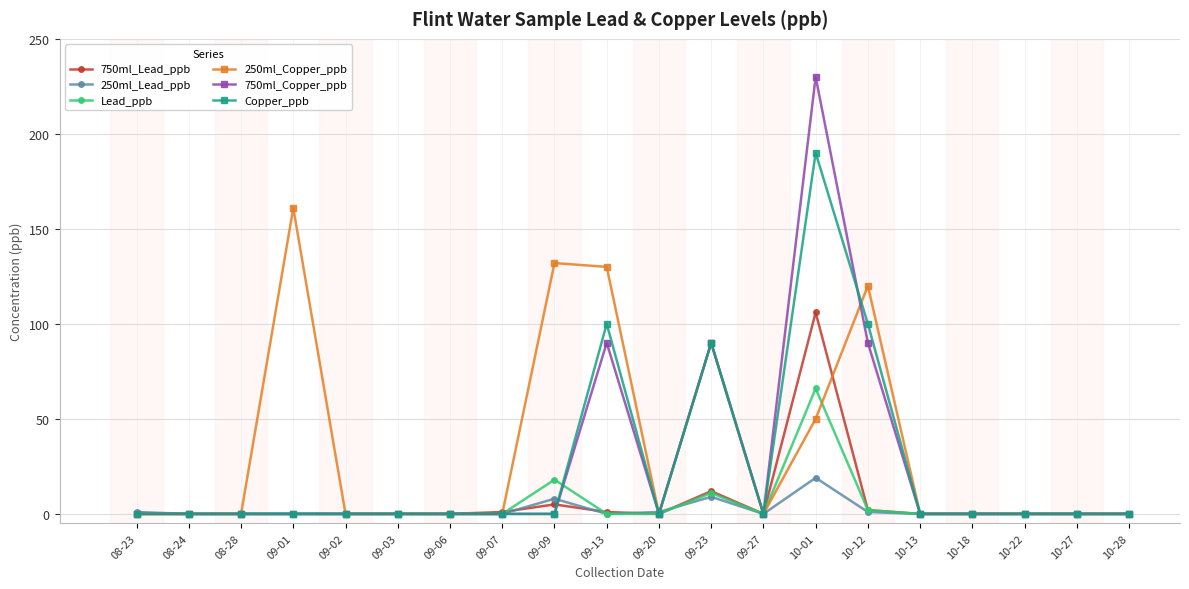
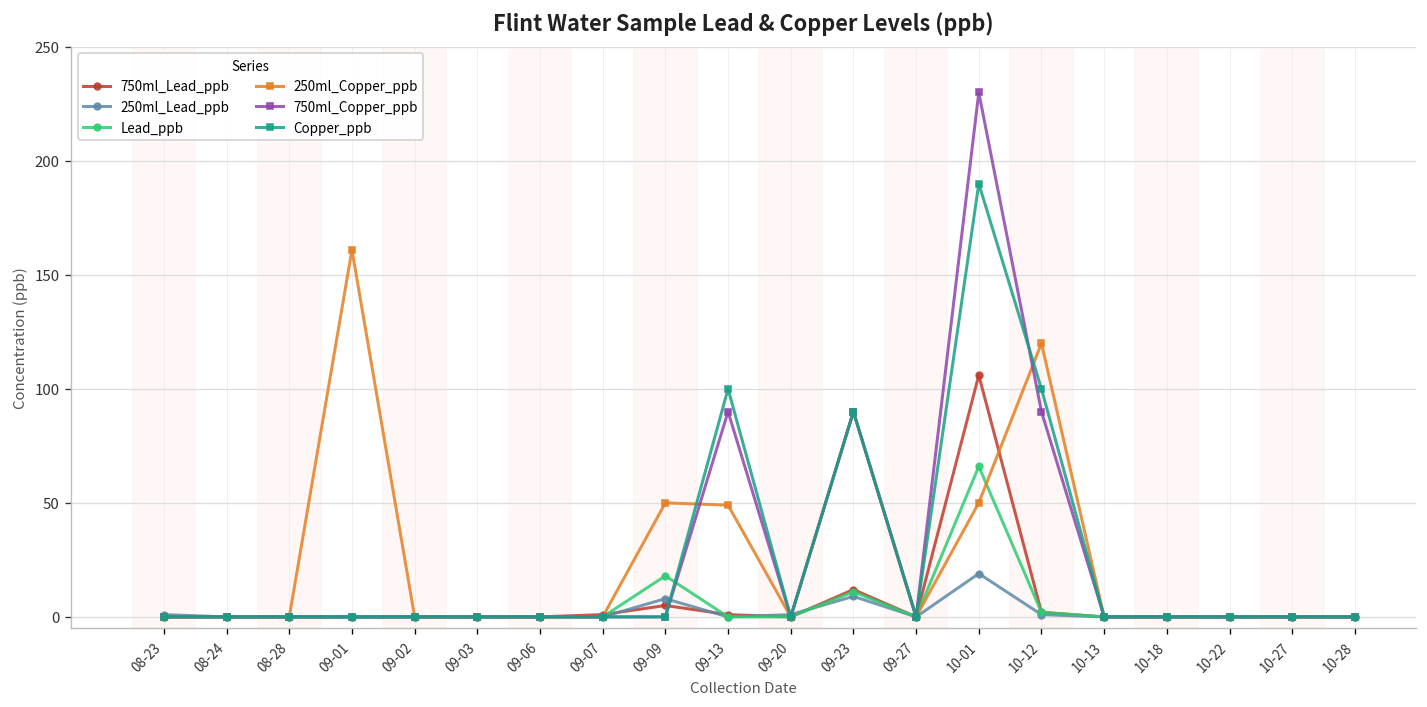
  {
    "750ml_Lead_ppb": {
      "09-09": 5,
      "10-01": 106
    },
    "250ml_Lead_ppb": {
      "09-09": 8,
      "09-23": 9,
      "10-01": 19
    },
    "250ml_Copper_ppb": {
      "09-01": 161,
-     "09-09": 132,
-     "09-13": 130,
+     "09-09": 50,
+     "09-13": 49,
      "10-01": 50,
      "10-12": 120
    },
    "750ml_Copper_ppb": {
      "09-13": 90,
      "10-01": 230,
      "10-12": 90
    }
  }
